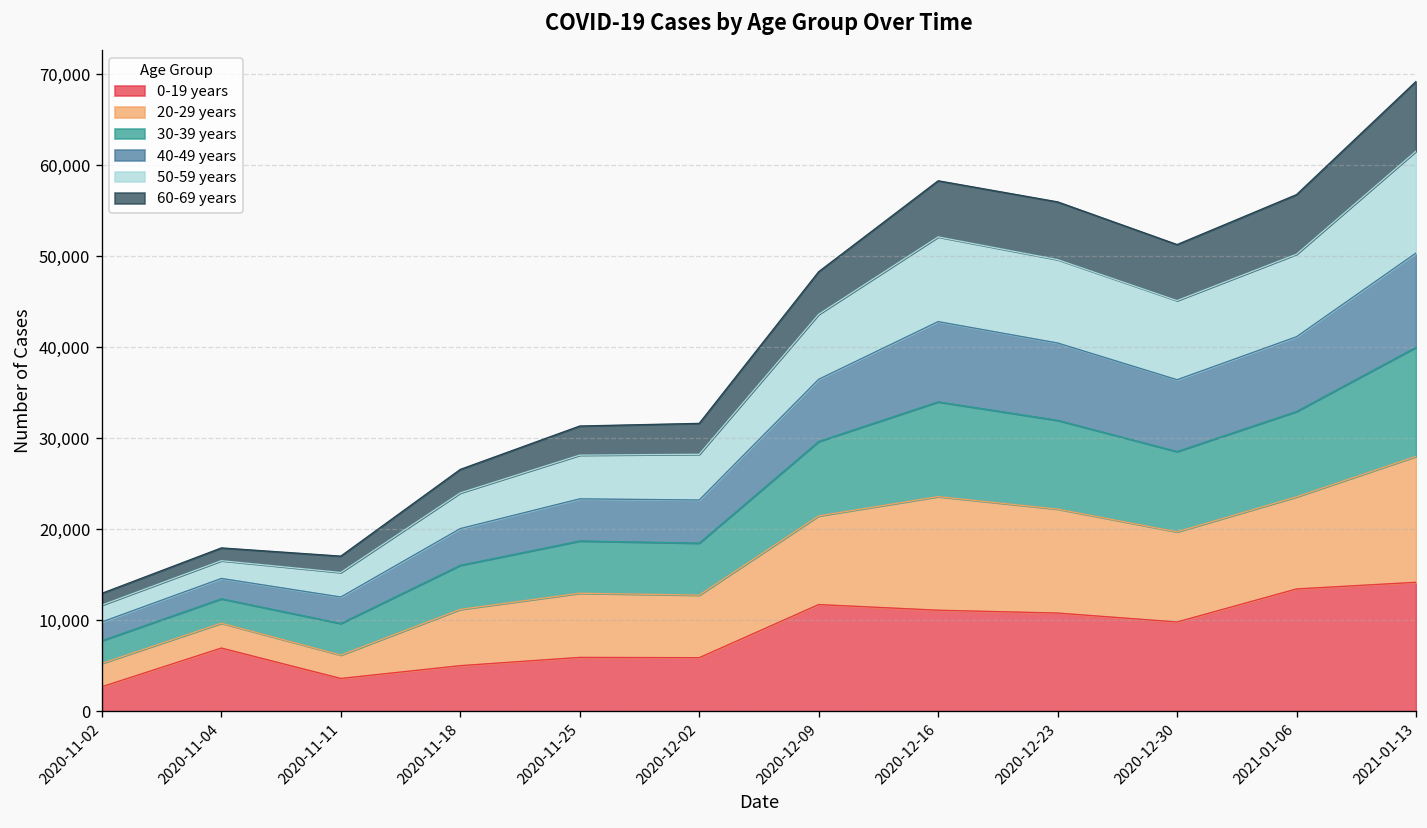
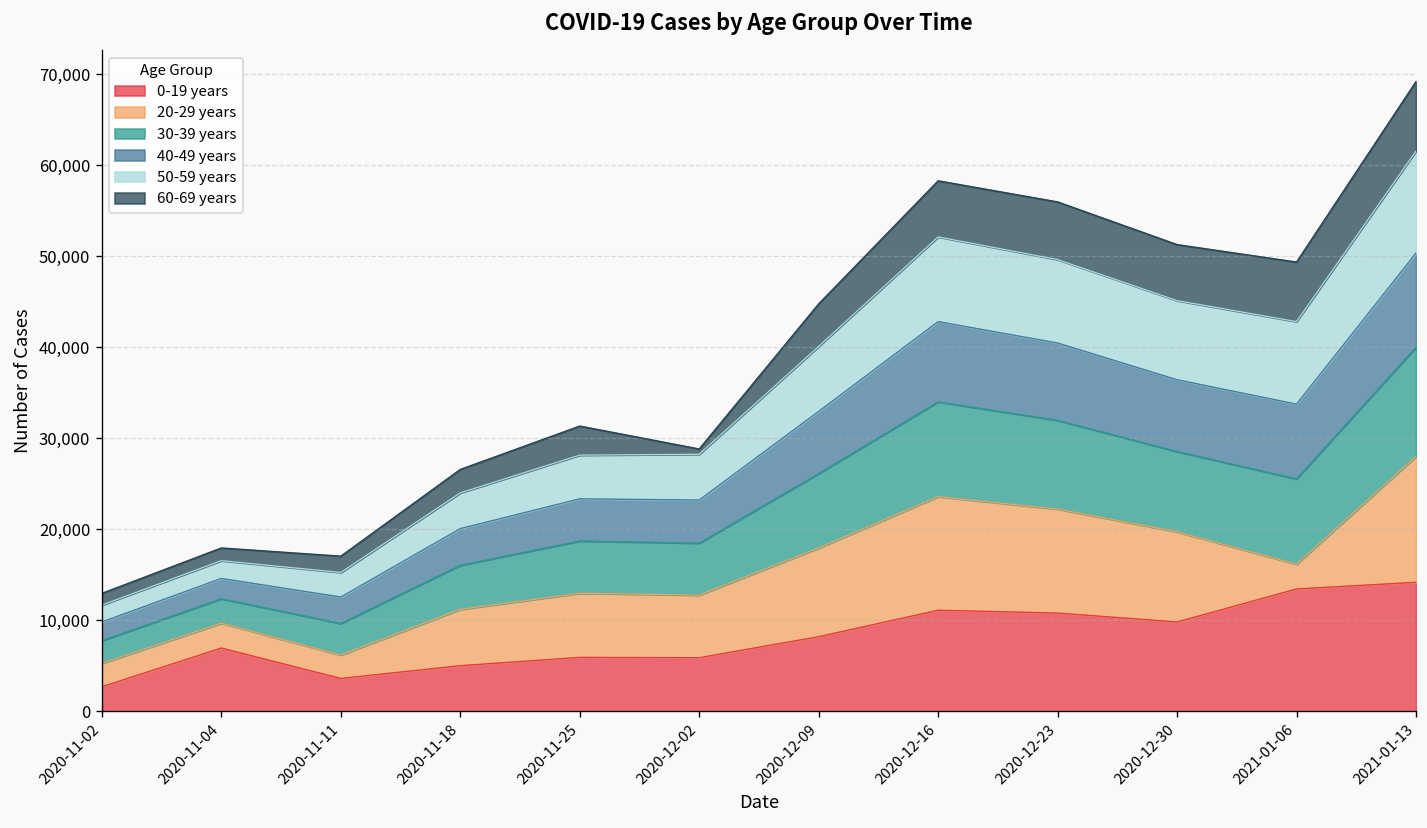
  {
    "0-19 years": {
      "2020-11-02": "3,000",
      "2020-11-04": "7,000",
      "2020-11-11": "4,000",
      "2020-11-18": "5,000",
      "2020-11-25": "6,000",
      "2020-12-02": "6,000",
-     "2020-12-09": "12,000",
+     "2020-12-09": "8,000",
      "2020-12-16": "11,000",
      "2020-12-23": "11,000",
      "2020-12-30": "10,000",
      "2021-01-06": "13,000",
      "2021-01-13": "14,000"
    },
    "20-29 years": {
      "2020-11-02": "3,000",
      "2020-11-04": "3,000",
      "2020-11-11": "3,000",
      "2020-11-18": "6,000",
      "2020-11-25": "7,000",
      "2020-12-02": "7,000",
      "2020-12-09": "10,000",
      "2020-12-16": "12,000",
      "2020-12-23": "11,000",
      "2020-12-30": "10,000",
-     "2021-01-06": "10,000",
+     "2021-01-06": "3,000",
      "2021-01-13": "14,000"
    },
    "50-59 years": {
      "2020-11-02": "2,000",
      "2020-11-04": "2,000",
      "2020-11-11": "3,000",
      "2020-11-18": "4,000",
      "2020-11-25": "5,000",
      "2020-12-02": "5,000",
      "2020-12-09": "7,000",
      "2020-12-16": "9,000",
      "2020-12-23": "9,000",
      "2020-12-30": "9,000",
      "2021-01-06": "9,000",
      "2021-01-13": "11,000"
    },
    "60-69 years": {
      "2020-11-02": "1,000",
      "2020-11-04": "1,000",
      "2020-11-11": "2,000",
      "2020-11-18": "3,000",
      "2020-11-25": "3,000",
-     "2020-12-02": "3,000",
+     "2020-12-02": "1,000",
      "2020-12-09": "5,000",
      "2020-12-16": "6,000",
      "2020-12-23": "6,000",
      "2020-12-30": "6,000",
      "2021-01-06": "7,000",
      "2021-01-13": "8,000"
    }
  }
